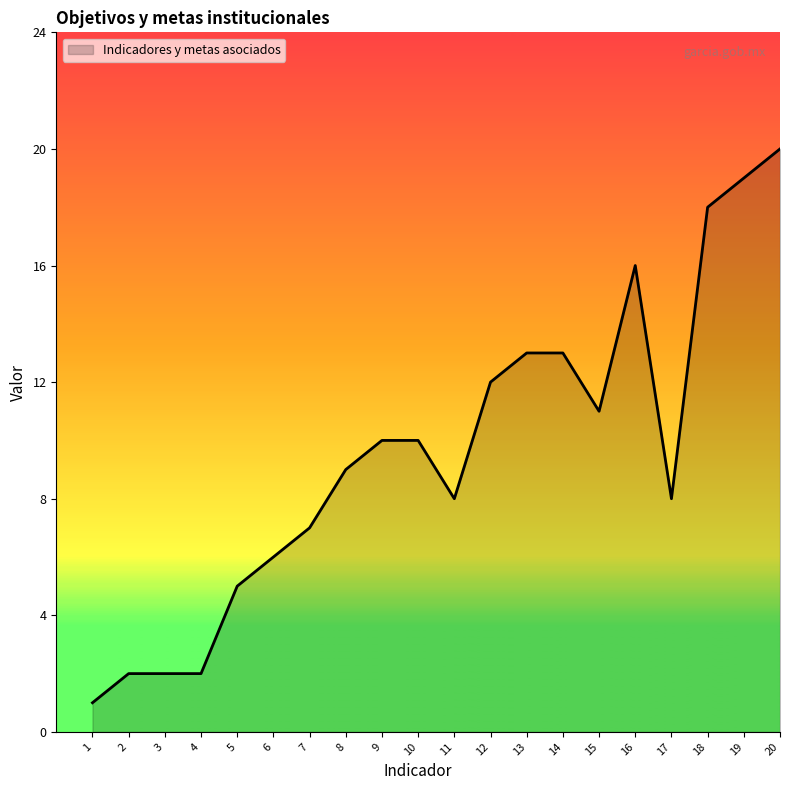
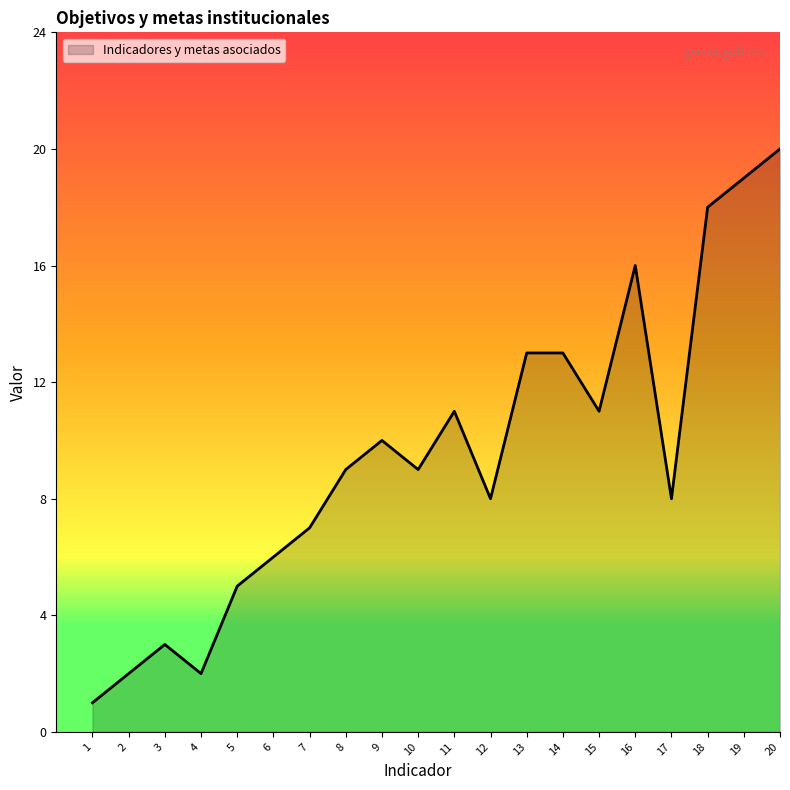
  {
    "1": 1,
    "2": 2,
-   "3": 2,
+   "3": 3,
    "4": 2,
    "5": 5,
    "6": 6,
    "7": 7,
    "8": 9,
    "9": 10,
-   "10": 10,
-   "11": 8,
-   "12": 12,
+   "10": 9,
+   "11": 11,
+   "12": 8,
    "13": 13,
    "14": 13,
    "15": 11,
    "16": 16,
    "17": 8,
    "18": 18,
    "19": 19,
    "20": 20
  }
